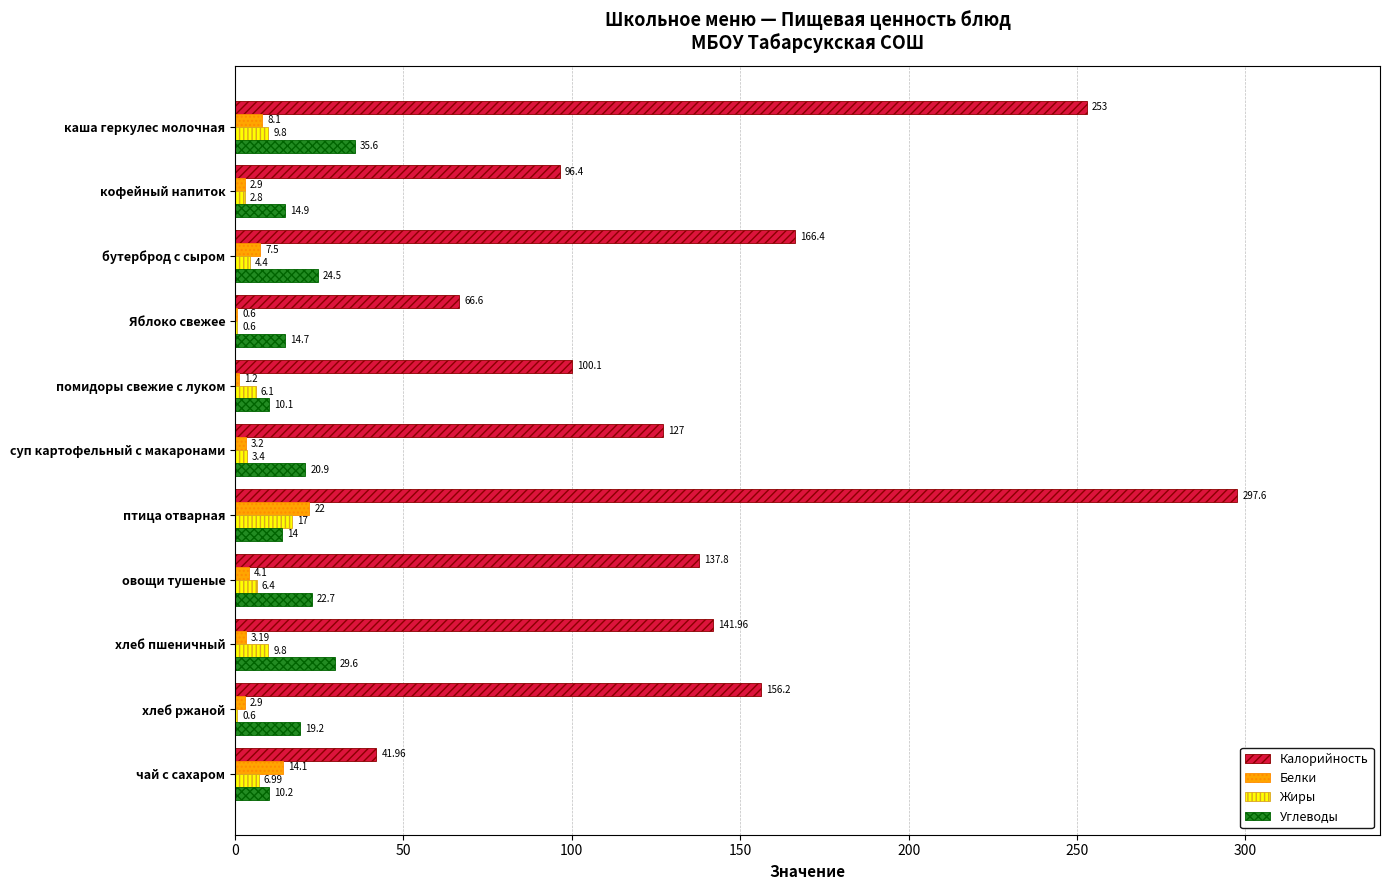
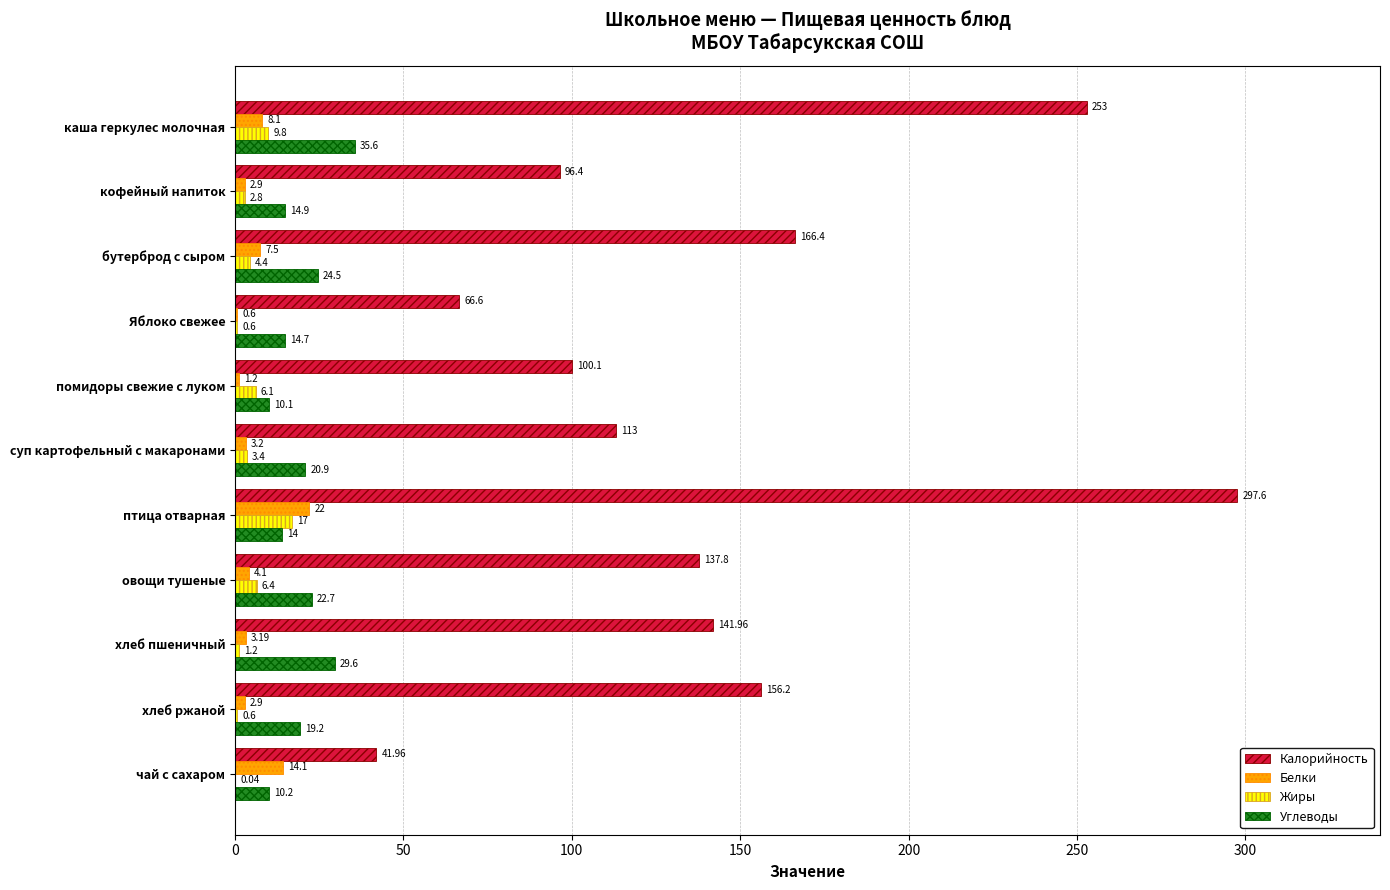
  {
    "Калорийность": {
      "каша геркулес молочная": 253,
      "кофейный напиток": 96.4,
      "бутерброд с сыром": 166.4,
      "Яблоко свежее": 66.6,
      "помидоры свежие с луком": 100.1,
-     "суп картофельный с макаронами": 127,
+     "суп картофельный с макаронами": 113,
      "птица отварная": 297.6,
      "овощи тушеные": 137.8,
      "хлеб пшеничный": 141.96,
      "хлеб ржаной": 156.2,
      "чай с сахаром": 41.96
    },
    "Белки": {
      "каша геркулес молочная": 8.1,
      "кофейный напиток": 2.9,
      "бутерброд с сыром": 7.5,
      "Яблоко свежее": 0.6,
      "помидоры свежие с луком": 1.2,
      "суп картофельный с макаронами": 3.2,
      "птица отварная": 22,
      "овощи тушеные": 4.1,
      "хлеб пшеничный": 3.19,
      "хлеб ржаной": 2.9,
      "чай с сахаром": 14.1
    },
    "Жиры": {
      "каша геркулес молочная": 9.8,
      "кофейный напиток": 2.8,
      "бутерброд с сыром": 4.4,
      "Яблоко свежее": 0.6,
      "помидоры свежие с луком": 6.1,
      "суп картофельный с макаронами": 3.4,
      "птица отварная": 17,
      "овощи тушеные": 6.4,
-     "хлеб пшеничный": 9.8,
+     "хлеб пшеничный": 1.2,
      "хлеб ржаной": 0.6,
-     "чай с сахаром": 6.99
+     "чай с сахаром": 0.04
    },
    "Углеводы": {
      "каша геркулес молочная": 35.6,
      "кофейный напиток": 14.9,
      "бутерброд с сыром": 24.5,
      "Яблоко свежее": 14.7,
      "помидоры свежие с луком": 10.1,
      "суп картофельный с макаронами": 20.9,
      "птица отварная": 14,
      "овощи тушеные": 22.7,
      "хлеб пшеничный": 29.6,
      "хлеб ржаной": 19.2,
      "чай с сахаром": 10.2
    }
  }
